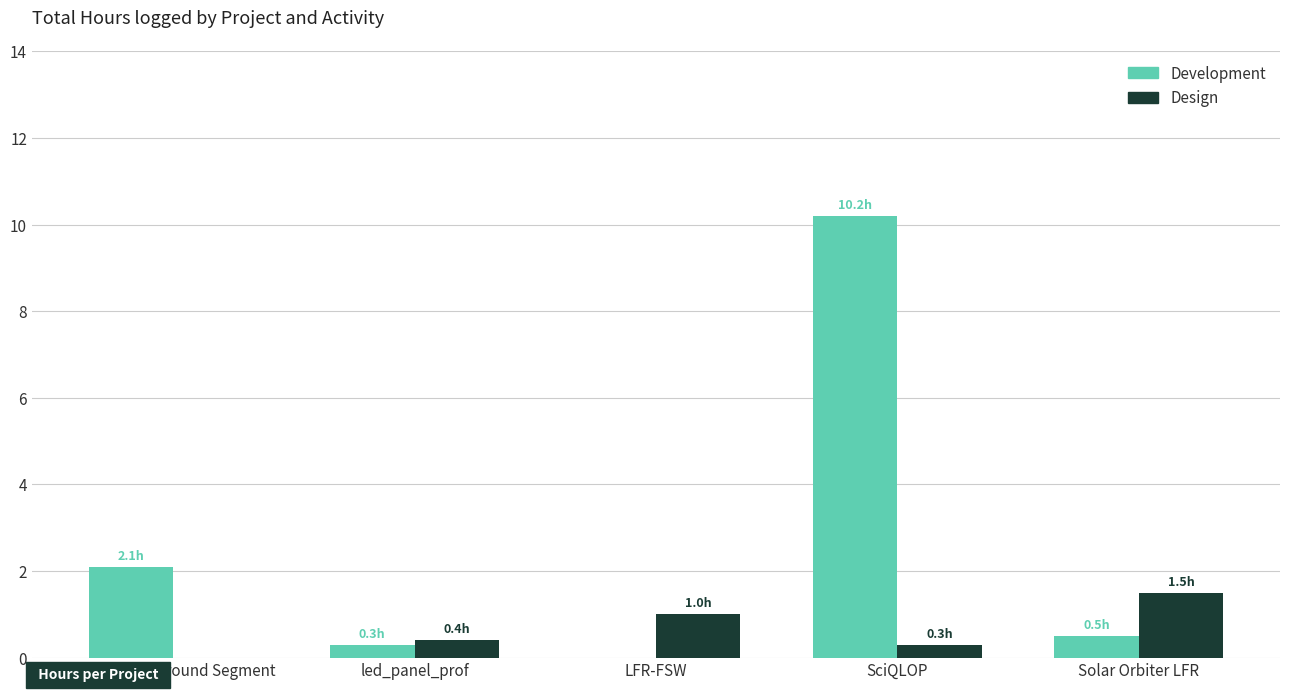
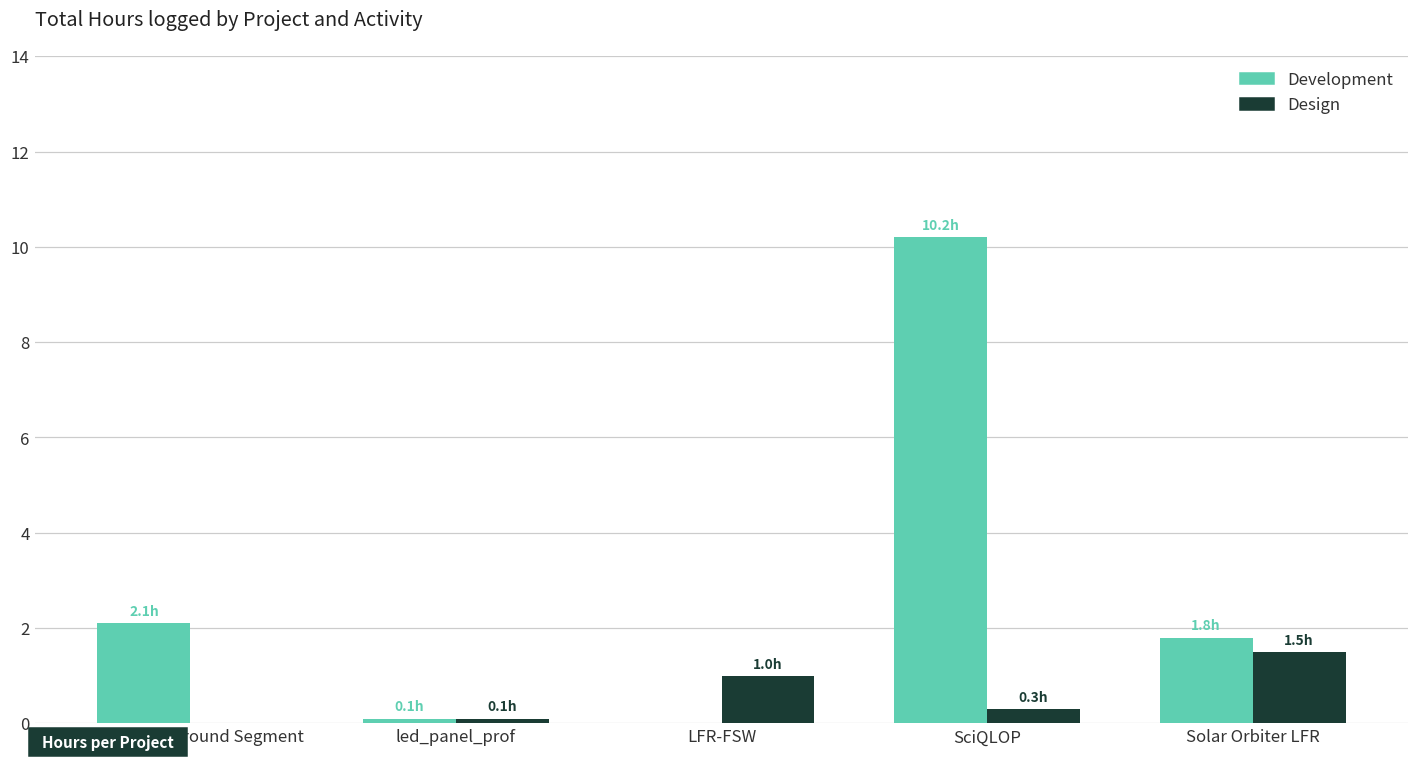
  {
    "Development": {
      "JUICE-SCM/Ground Segment": "2.1h",
-     "led_panel_prof": "0.3h",
+     "led_panel_prof": "0.1h",
      "SciQLOP": "10.2h",
-     "Solar Orbiter LFR": "0.5h"
+     "Solar Orbiter LFR": "1.8h"
    },
    "Design": {
-     "led_panel_prof": "0.4h",
+     "led_panel_prof": "0.1h",
      "LFR-FSW": "1.0h",
      "SciQLOP": "0.3h",
      "Solar Orbiter LFR": "1.5h"
    }
  }
